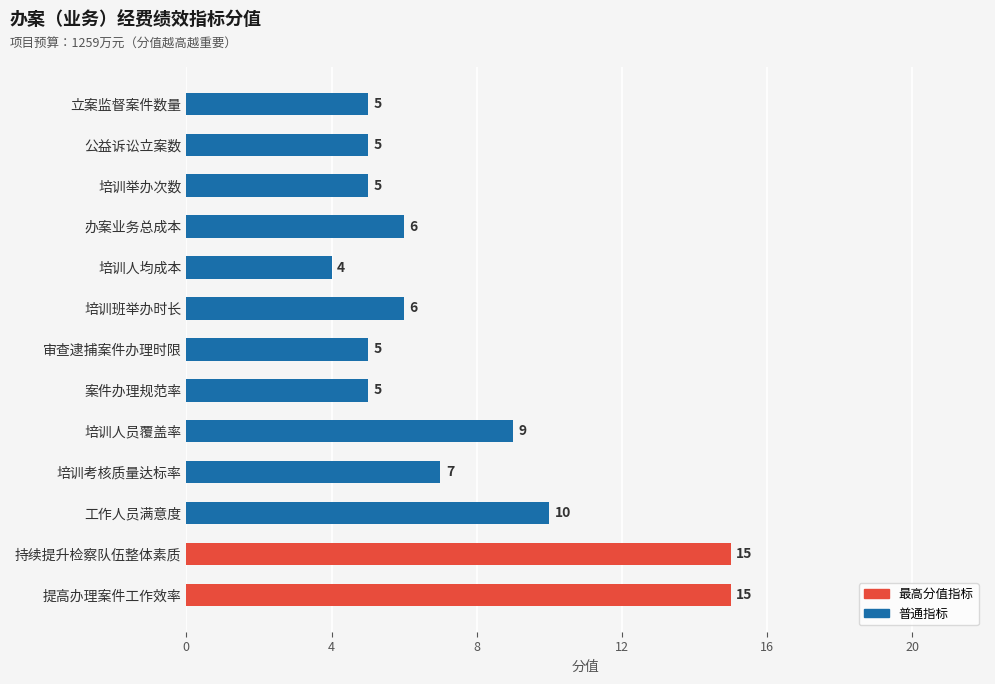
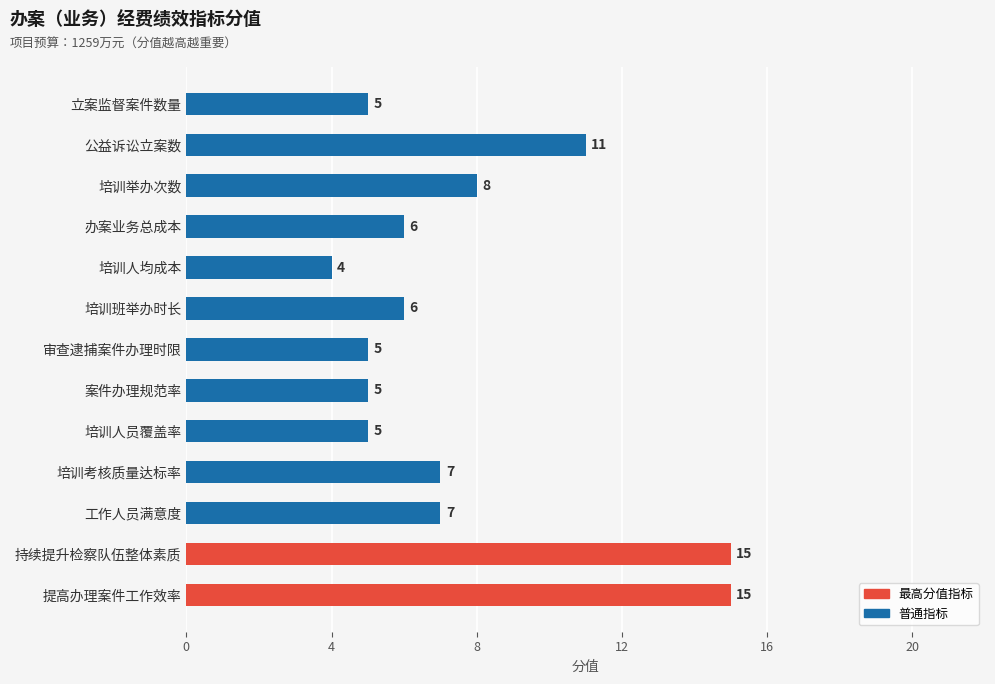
  {
    "立案监督案件数量": 5,
-   "公益诉讼立案数": 5,
-   "培训举办次数": 5,
+   "公益诉讼立案数": 11,
+   "培训举办次数": 8,
    "办案业务总成本": 6,
    "培训人均成本": 4,
    "培训班举办时长": 6,
    "审查逮捕案件办理时限": 5,
    "案件办理规范率": 5,
-   "培训人员覆盖率": 9,
+   "培训人员覆盖率": 5,
    "培训考核质量达标率": 7,
-   "工作人员满意度": 10,
+   "工作人员满意度": 7,
    "持续提升检察队伍整体素质": 15,
    "提高办理案件工作效率": 15
  }
